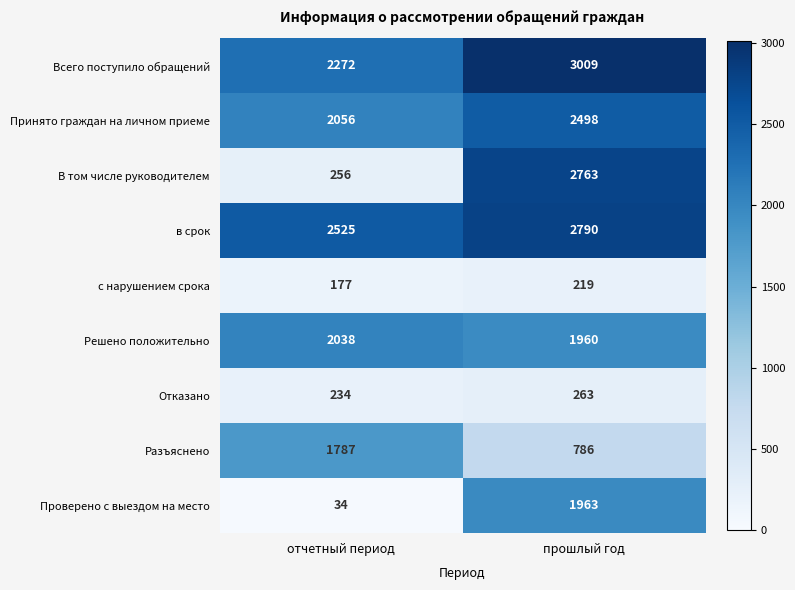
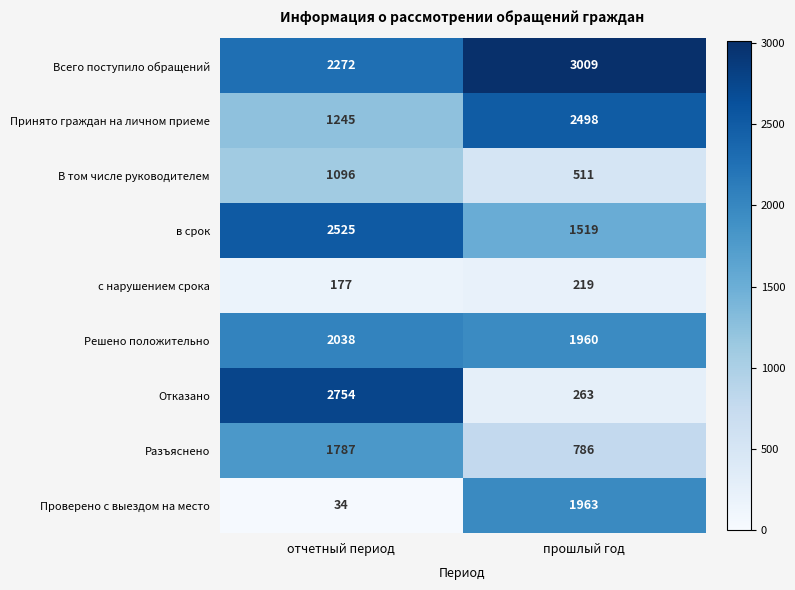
  {
    "Всего поступило обращений": {
      "отчетный период": 2272,
      "прошлый год": 3009
    },
    "Принято граждан на личном приеме": {
-     "отчетный период": 2056,
+     "отчетный период": 1245,
      "прошлый год": 2498
    },
    "В том числе руководителем": {
-     "отчетный период": 256,
-     "прошлый год": 2763
+     "отчетный период": 1096,
+     "прошлый год": 511
    },
    "в срок": {
      "отчетный период": 2525,
-     "прошлый год": 2790
+     "прошлый год": 1519
    },
    "с нарушением срока": {
      "отчетный период": 177,
      "прошлый год": 219
    },
    "Решено положительно": {
      "отчетный период": 2038,
      "прошлый год": 1960
    },
    "Отказано": {
-     "отчетный период": 234,
+     "отчетный период": 2754,
      "прошлый год": 263
    },
    "Разъяснено": {
      "отчетный период": 1787,
      "прошлый год": 786
    },
    "Проверено с выездом на место": {
      "отчетный период": 34,
      "прошлый год": 1963
    }
  }
